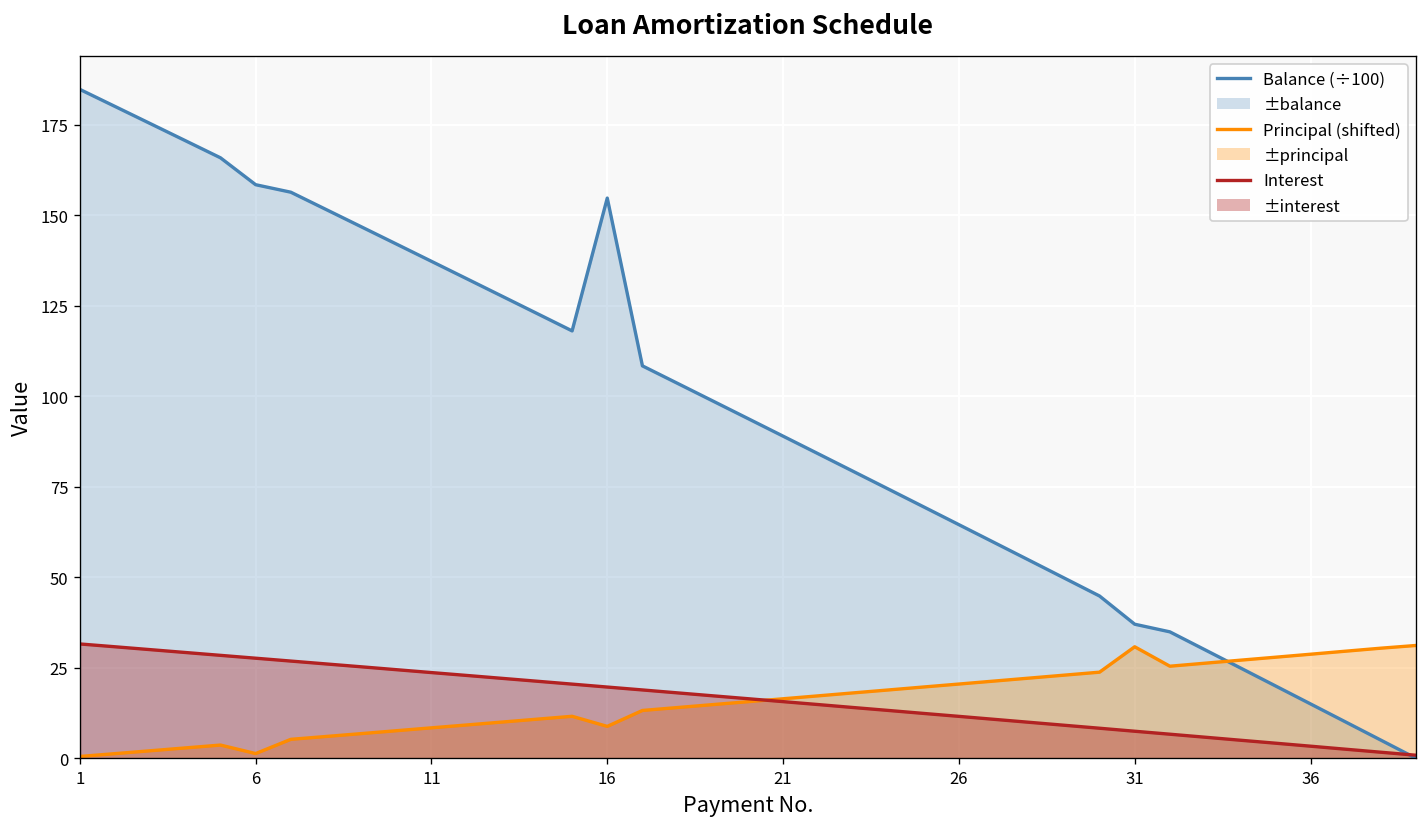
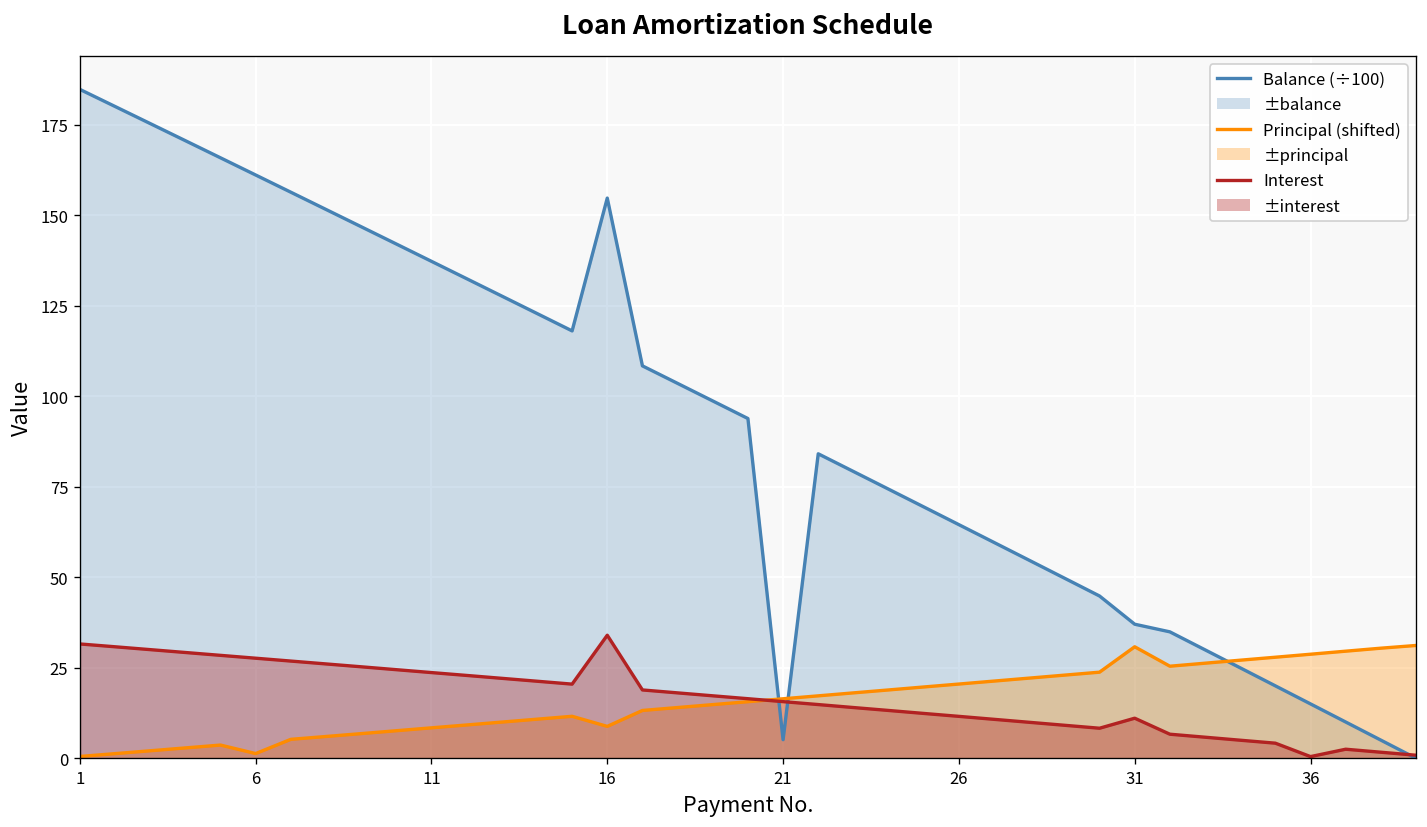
  {
    "Balance (÷100)": {
      "1": 185,
-     "6": 158,
+     "6": 161,
      "11": 137,
      "16": 155,
-     "21": 89,
+     "21": 5,
      "26": 65,
      "31": 37,
      "36": 15
    },
    "Principal (shifted)": {
      "1": 1,
      "6": 1,
      "11": 8,
      "16": 9,
      "26": 21,
      "31": 31,
      "36": 29
    },
    "Interest": {
      "1": 32,
      "6": 28,
      "11": 24,
-     "16": 20,
+     "16": 34,
      "26": 12,
-     "31": 7,
-     "36": 3
+     "31": 11,
+     "36": 0
    }
  }
